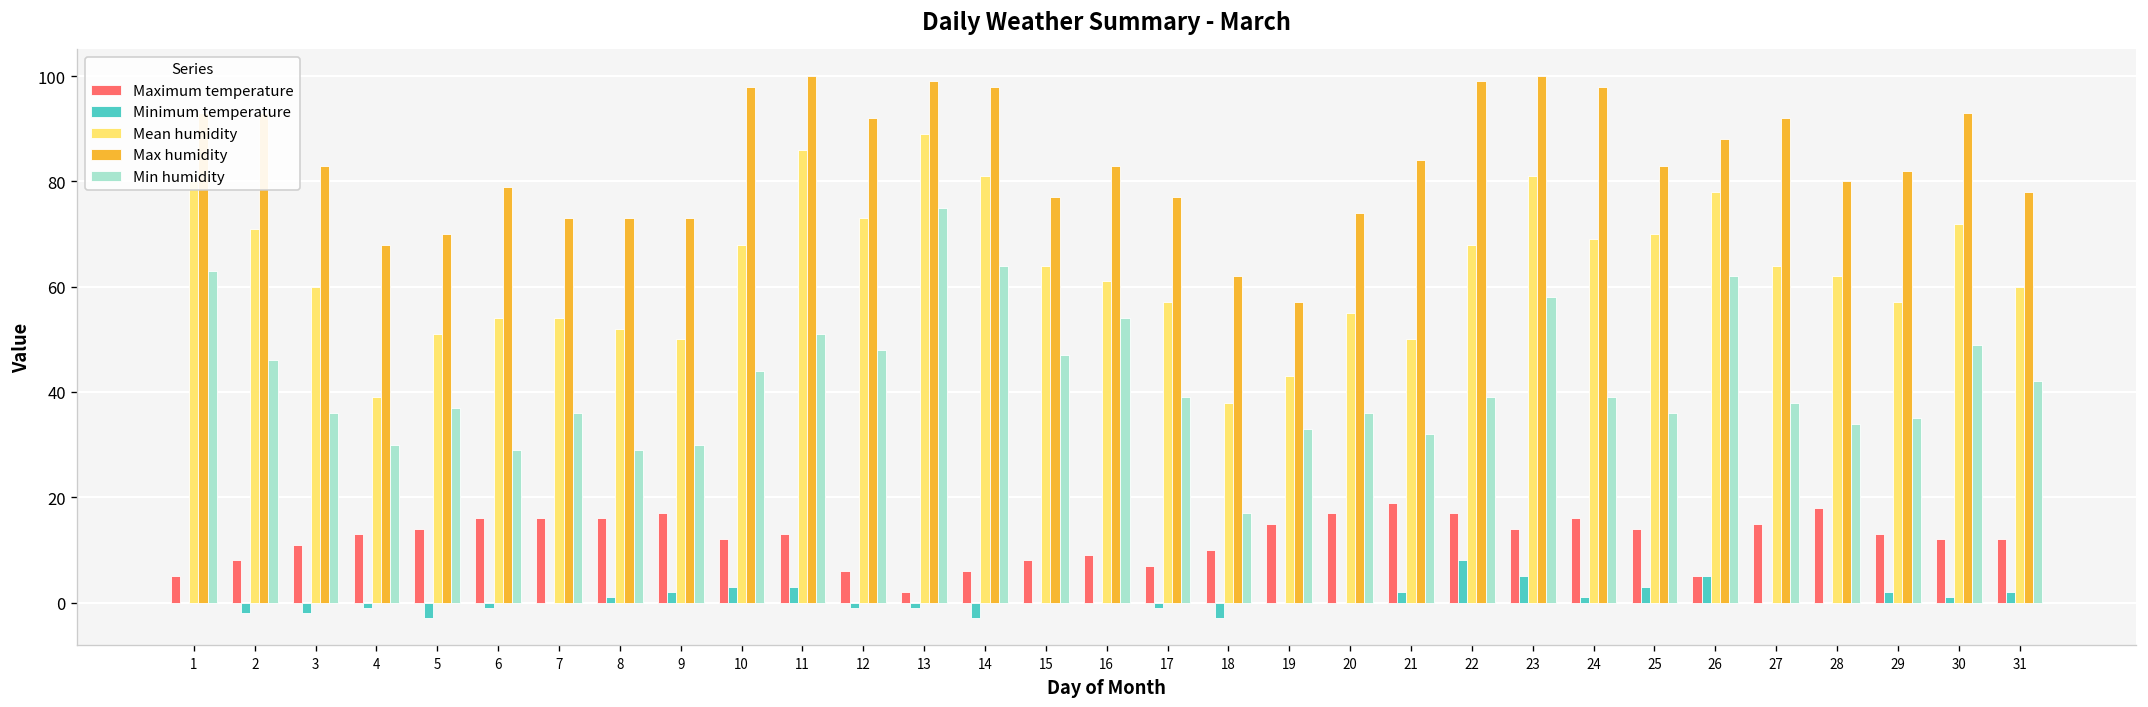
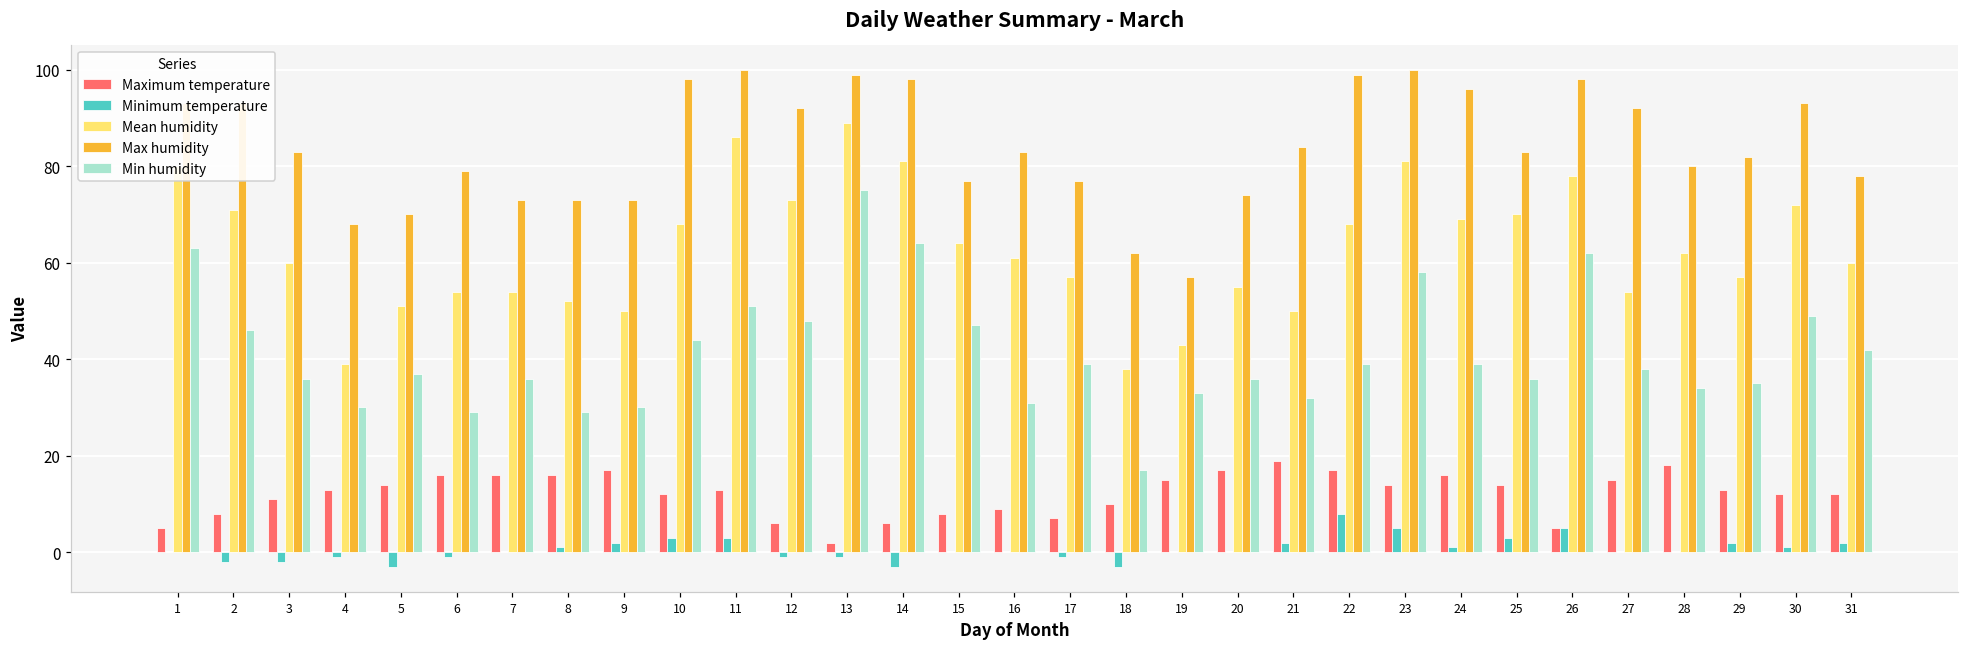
  {
    "Maximum temperature": {
      "1": 5,
      "2": 8,
      "3": 11,
      "4": 13,
      "5": 14,
      "6": 16,
      "7": 16,
      "8": 16,
      "9": 17,
      "10": 12,
      "11": 13,
      "12": 6,
      "13": 2,
      "14": 6,
      "15": 8,
      "16": 9,
      "17": 7,
      "18": 10,
      "19": 15,
      "20": 17,
      "21": 19,
      "22": 17,
      "23": 14,
      "24": 16,
      "25": 14,
      "26": 5,
      "27": 15,
      "28": 18,
      "29": 13,
      "30": 12,
      "31": 12
    },
    "Minimum temperature": {
      "1": 0,
      "2": -2,
      "3": -2,
      "4": -1,
      "5": -3,
      "6": -1,
      "7": 0,
      "8": 1,
      "9": 2,
      "10": 3,
      "11": 3,
      "12": -1,
      "13": -1,
      "14": -3,
      "15": 0,
      "16": 0,
      "17": -1,
      "18": -3,
      "19": 0,
      "20": 0,
      "21": 2,
      "22": 8,
      "23": 5,
      "24": 1,
      "25": 3,
      "26": 5,
      "27": 0,
      "28": 0,
      "29": 2,
      "30": 1,
      "31": 2
    },
    "Mean humidity": {
      "2": 71,
      "3": 60,
      "4": 39,
      "5": 51,
      "6": 54,
      "7": 54,
      "8": 52,
      "9": 50,
      "10": 68,
      "11": 86,
      "12": 73,
      "13": 89,
      "14": 81,
      "15": 64,
      "16": 61,
      "17": 57,
      "18": 38,
      "19": 43,
      "20": 55,
      "21": 50,
      "22": 68,
      "23": 81,
      "24": 69,
      "25": 70,
      "26": 78,
-     "27": 64,
+     "27": 54,
      "28": 62,
      "29": 57,
      "30": 72,
      "31": 60
    },
    "Max humidity": {
      "3": 83,
      "4": 68,
      "5": 70,
      "6": 79,
      "7": 73,
      "8": 73,
      "9": 73,
      "10": 98,
      "11": 100,
      "12": 92,
      "13": 99,
      "14": 98,
      "15": 77,
      "16": 83,
      "17": 77,
      "18": 62,
      "19": 57,
      "20": 74,
      "21": 84,
      "22": 99,
      "23": 100,
-     "24": 98,
+     "24": 96,
      "25": 83,
-     "26": 88,
+     "26": 98,
      "27": 92,
      "28": 80,
      "29": 82,
      "30": 93,
      "31": 78
    },
    "Min humidity": {
      "1": 63,
      "2": 46,
      "3": 36,
      "4": 30,
      "5": 37,
      "6": 29,
      "7": 36,
      "8": 29,
      "9": 30,
      "10": 44,
      "11": 51,
      "12": 48,
      "13": 75,
      "14": 64,
      "15": 47,
-     "16": 54,
+     "16": 31,
      "17": 39,
      "18": 17,
      "19": 33,
      "20": 36,
      "21": 32,
      "22": 39,
      "23": 58,
      "24": 39,
      "25": 36,
      "26": 62,
      "27": 38,
      "28": 34,
      "29": 35,
      "30": 49,
      "31": 42
    }
  }
